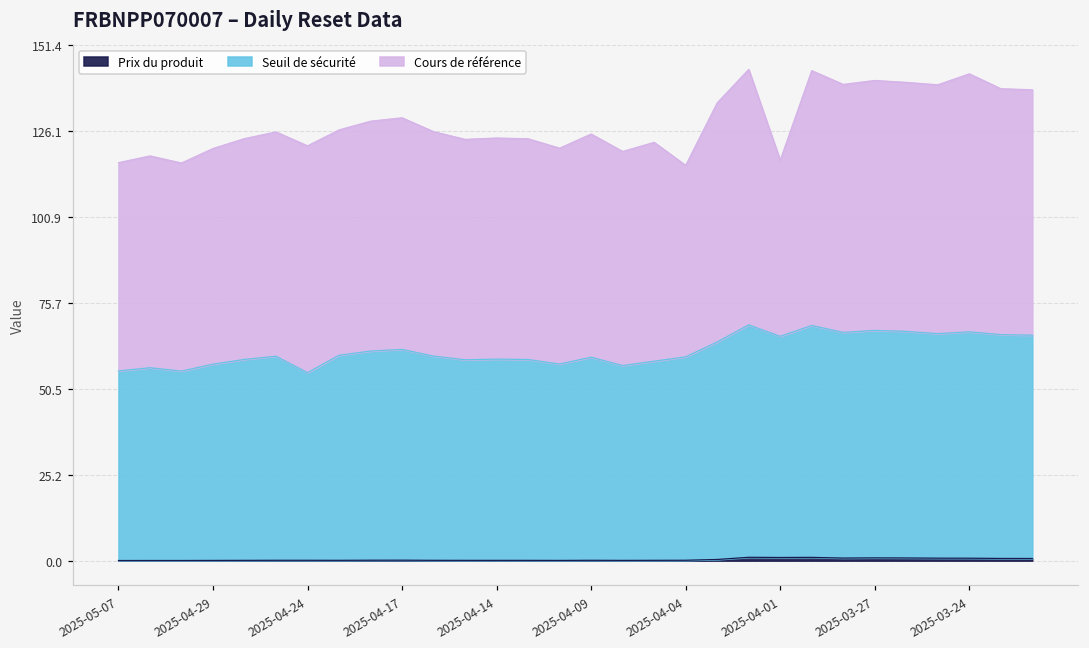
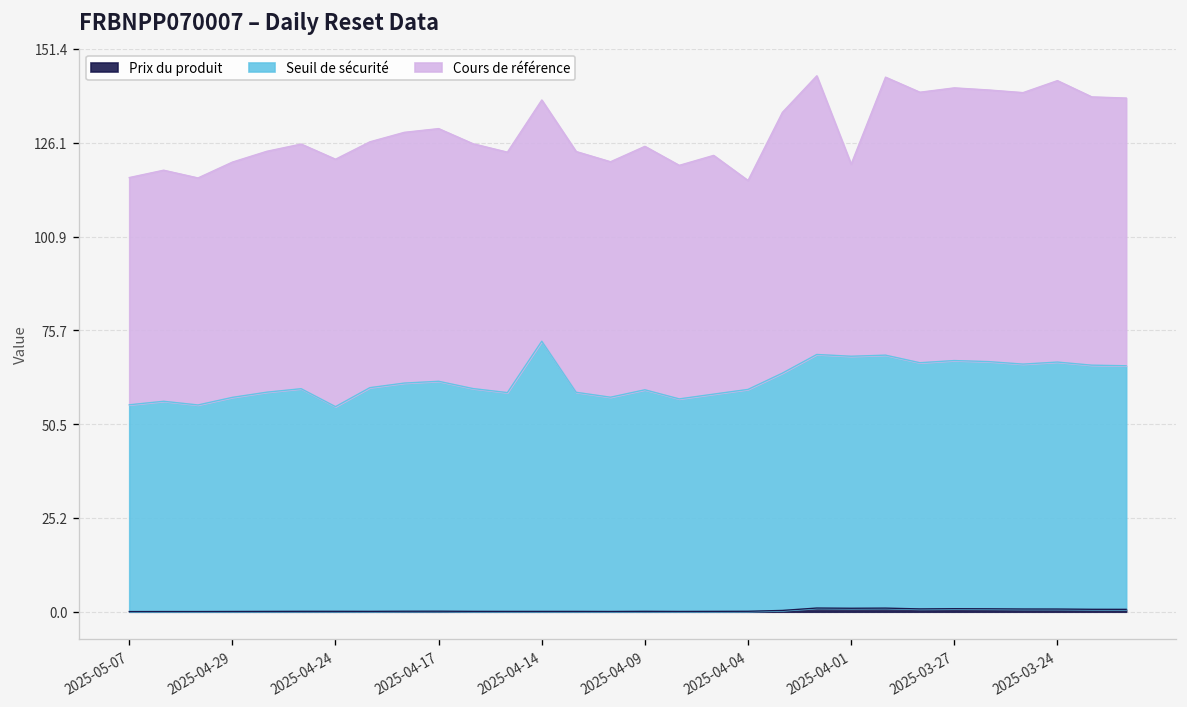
  {
    "Prix du produit": {
      "2025-05-07": 0,
      "2025-04-29": 0,
      "2025-04-24": 0,
      "2025-04-17": 0,
      "2025-04-14": 0,
      "2025-04-09": 0,
      "2025-04-04": 0,
      "2025-04-01": 1,
      "2025-03-27": 1,
      "2025-03-24": 1
    },
    "Seuil de sécurité": {
      "2025-05-07": 56,
      "2025-04-29": 58,
      "2025-04-24": 55,
      "2025-04-17": 62,
-     "2025-04-14": 59,
+     "2025-04-14": 73,
      "2025-04-09": 60,
      "2025-04-04": 60,
-     "2025-04-01": 65,
+     "2025-04-01": 68,
      "2025-03-27": 67,
      "2025-03-24": 66
    },
    "Cours de référence": {
      "2025-05-07": 61,
      "2025-04-29": 63,
      "2025-04-24": 67,
      "2025-04-17": 68,
      "2025-04-14": 65,
      "2025-04-09": 65,
      "2025-04-04": 56,
      "2025-04-01": 52,
      "2025-03-27": 73,
      "2025-03-24": 76
    }
  }
